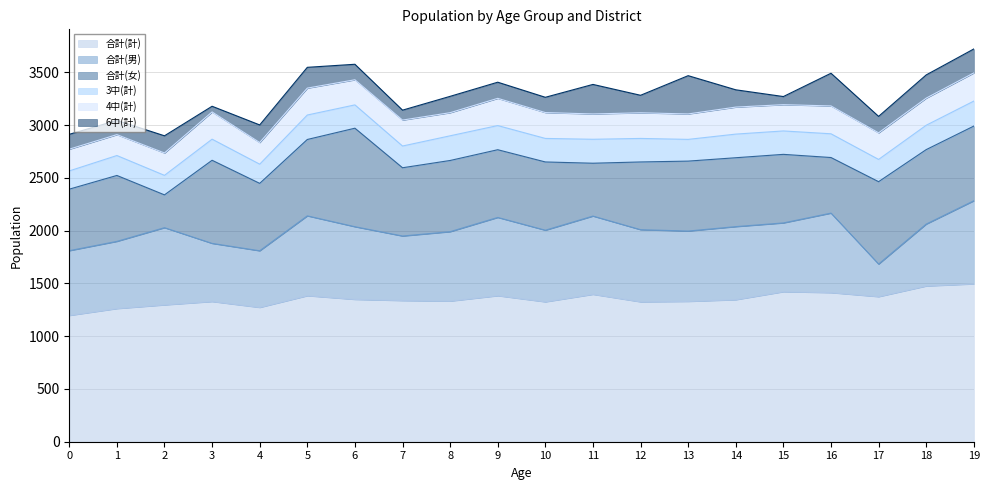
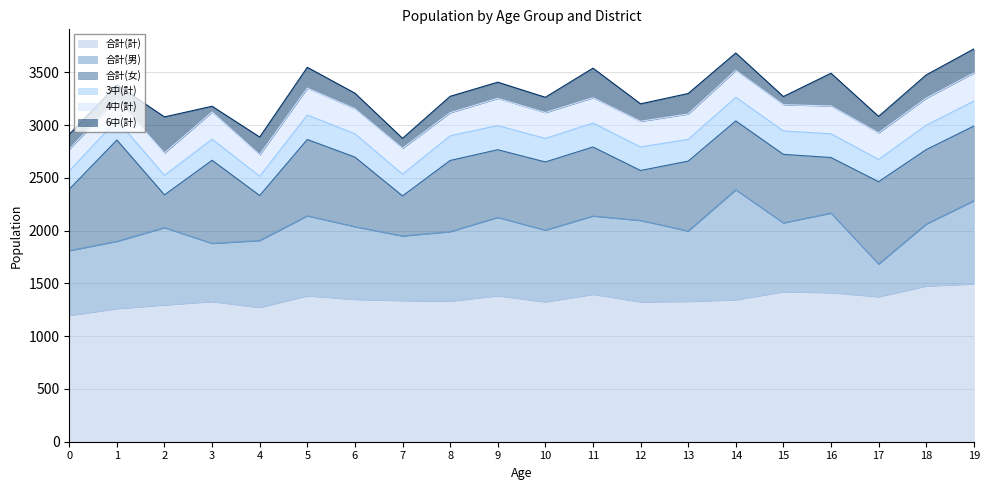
  {
    "合計(男)": {
      "0": 610,
      "1": 640,
      "2": 730,
      "3": 550,
-     "4": 540,
+     "4": 630,
      "5": 760,
      "6": 690,
      "7": 610,
      "8": 660,
      "9": 740,
      "10": 680,
      "11": 740,
-     "12": 680,
+     "12": 770,
      "13": 670,
-     "14": 690,
+     "14": 1040,
      "15": 650,
      "16": 750,
      "17": 310,
      "18": 590,
      "19": 790
    },
    "合計(女)": {
      "0": 580,
-     "1": 630,
+     "1": 960,
      "2": 310,
      "3": 790,
-     "4": 640,
+     "4": 430,
      "5": 720,
-     "6": 930,
-     "7": 650,
+     "6": 660,
+     "7": 380,
      "8": 680,
      "9": 640,
      "10": 650,
-     "11": 500,
-     "12": 640,
+     "11": 660,
+     "12": 470,
      "13": 660,
      "14": 650,
      "15": 650,
      "16": 530,
      "17": 780,
      "18": 710,
      "19": 710
    },
    "6中(計)": {
      "0": 140,
-     "2": 160,
+     "2": 340,
      "3": 50,
      "4": 170,
      "5": 200,
      "6": 150,
      "7": 90,
      "8": 160,
      "9": 150,
      "10": 150,
      "11": 280,
      "12": 170,
-     "13": 360,
+     "13": 190,
      "14": 160,
      "15": 80,
      "16": 310,
      "17": 160,
      "18": 220,
      "19": 230
    }
  }
